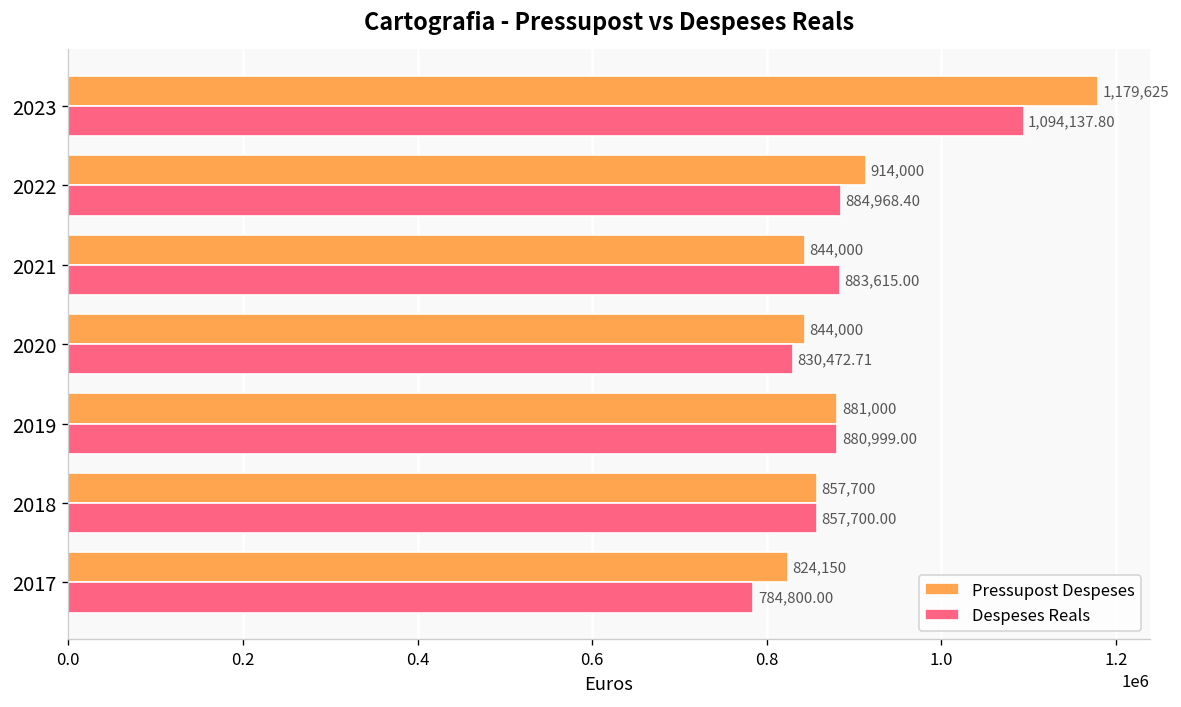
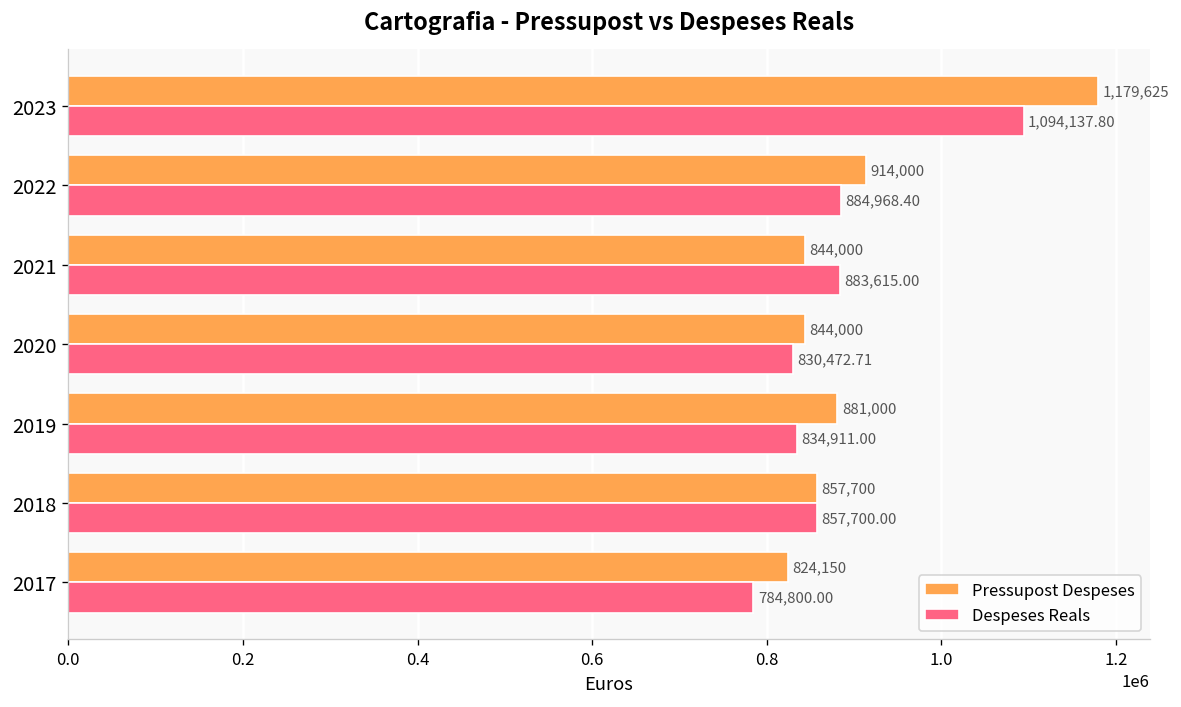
  {
    "Pressupost Despeses": {
      "2023": "1,179,625",
      "2022": "914,000",
      "2021": "844,000",
      "2020": "844,000",
      "2019": "881,000",
      "2018": "857,700",
      "2017": "824,150"
    },
    "Despeses Reals": {
      "2023": "1,094,137.80",
      "2022": "884,968.40",
      "2021": "883,615.00",
      "2020": "830,472.71",
-     "2019": "880,999.00",
+     "2019": "834,911.00",
      "2018": "857,700.00",
      "2017": "784,800.00"
    }
  }
